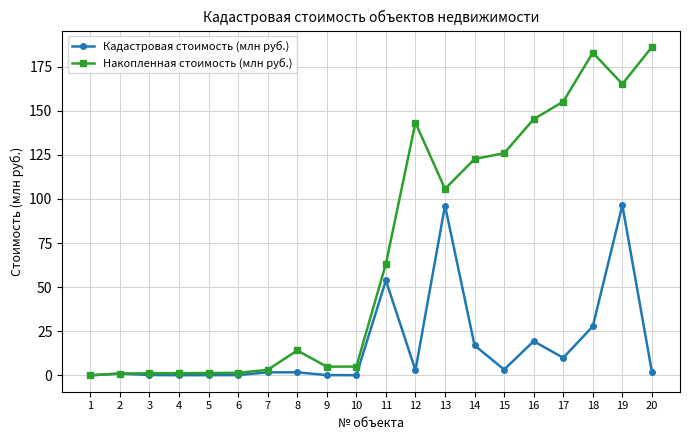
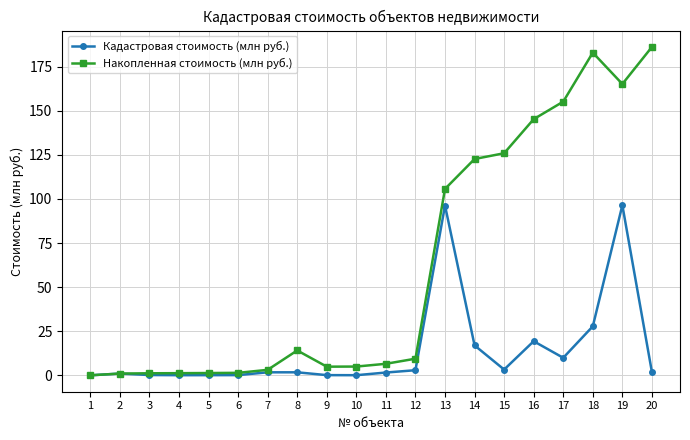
  {
    "Кадастровая стоимость (млн руб.)": {
      "8": 2,
      "9": 0,
      "10": 0,
-     "11": 54,
+     "11": 2,
      "12": 3,
      "13": 96,
      "14": 17,
      "15": 3,
      "16": 19,
      "17": 10,
      "18": 28,
      "19": 96,
      "20": 2
    },
    "Накопленная стоимость (млн руб.)": {
      "8": 14,
      "9": 5,
      "10": 5,
-     "11": 63,
-     "12": 143,
+     "11": 7,
+     "12": 9,
      "13": 106,
      "14": 123,
      "15": 126,
      "16": 145,
      "17": 155,
      "18": 183,
      "19": 165,
      "20": 186
    }
  }
